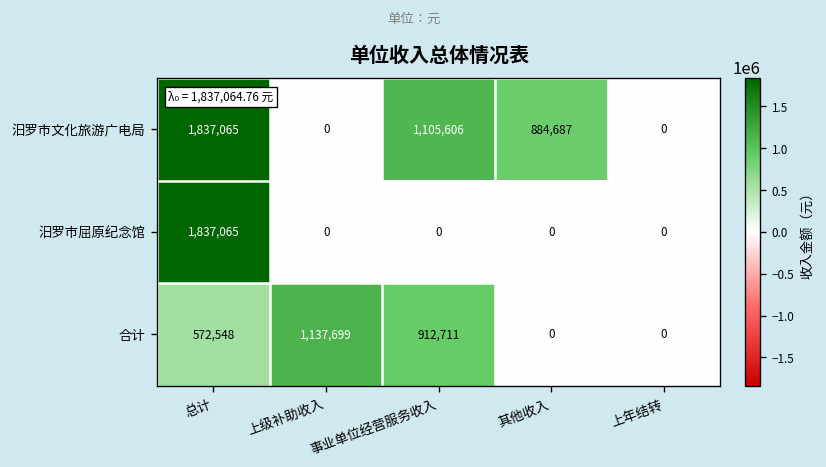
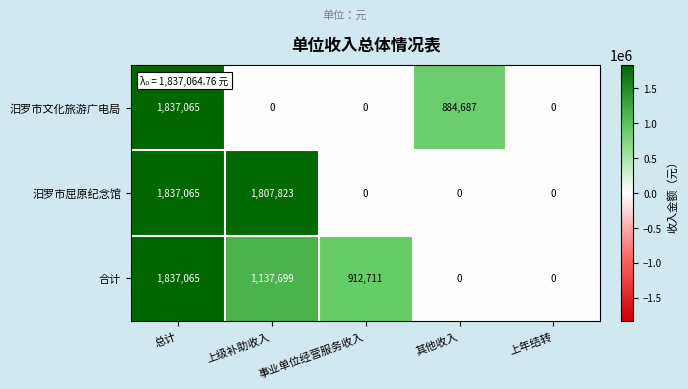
  {
    "汨罗市文化旅游广电局": {
      "总计": "1,837,065",
      "上级补助收入": "0",
-     "事业单位经营服务收入": "1,105,606",
+     "事业单位经营服务收入": "0",
      "其他收入": "884,687",
      "上年结转": "0"
    },
    "汨罗市屈原纪念馆": {
      "总计": "1,837,065",
-     "上级补助收入": "0",
+     "上级补助收入": "1,807,823",
      "事业单位经营服务收入": "0",
      "其他收入": "0",
      "上年结转": "0"
    },
    "合计": {
-     "总计": "572,548",
+     "总计": "1,837,065",
      "上级补助收入": "1,137,699",
      "事业单位经营服务收入": "912,711",
      "其他收入": "0",
      "上年结转": "0"
    }
  }
